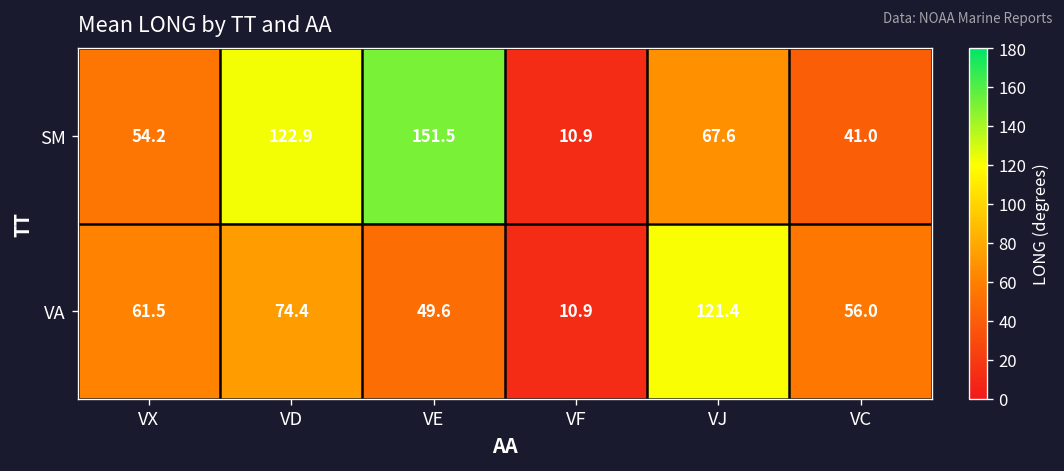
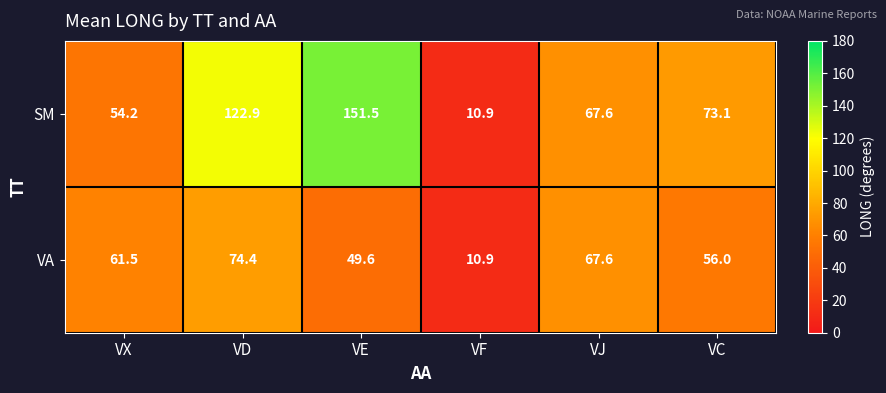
  {
    "SM": {
      "VX": 54.2,
      "VD": 122.9,
      "VE": 151.5,
      "VF": 10.9,
      "VJ": 67.6,
-     "VC": 41.0
+     "VC": 73.1
    },
    "VA": {
      "VX": 61.5,
      "VD": 74.4,
      "VE": 49.6,
      "VF": 10.9,
-     "VJ": 121.4,
+     "VJ": 67.6,
      "VC": 56.0
    }
  }
